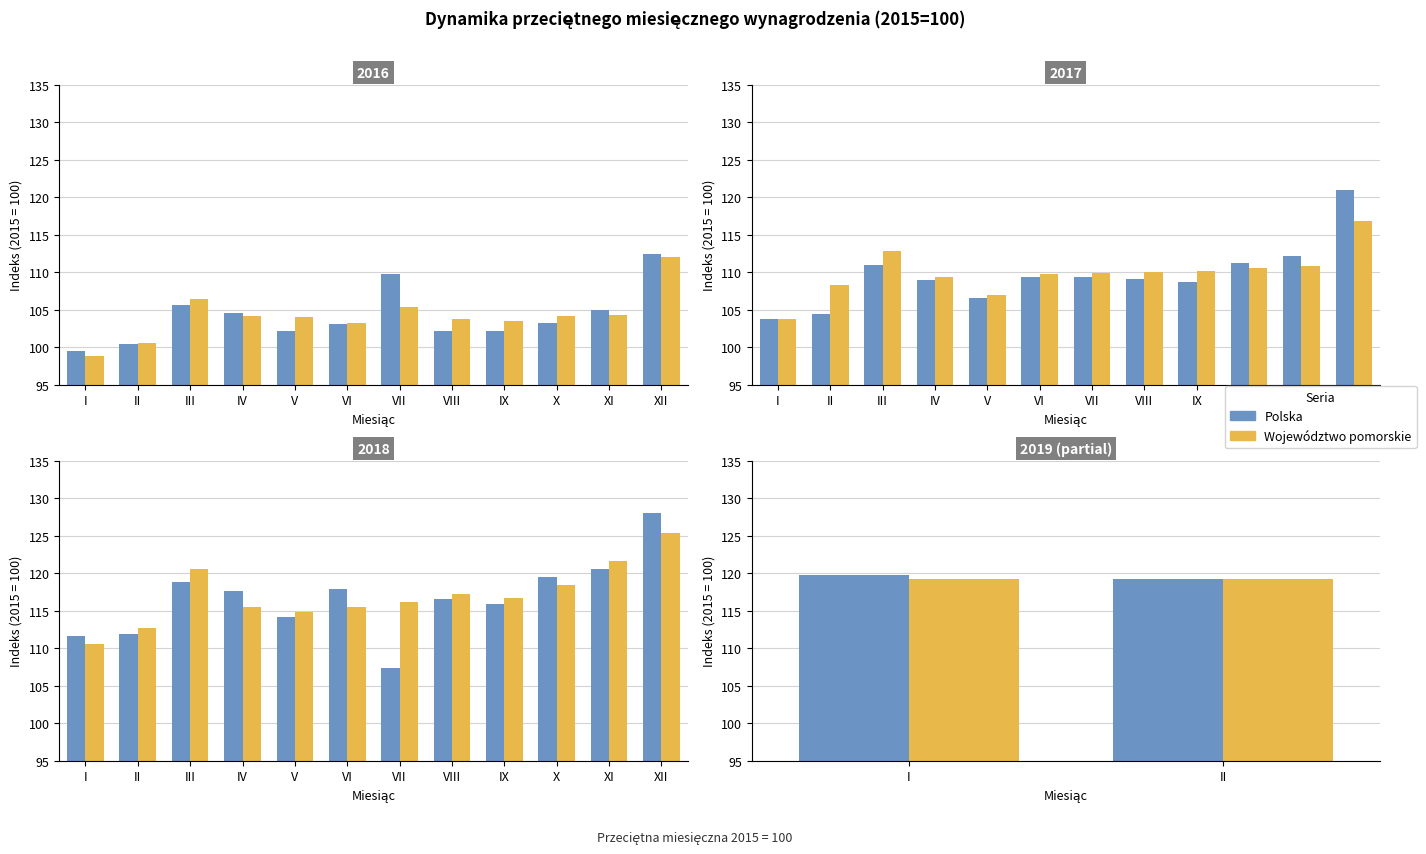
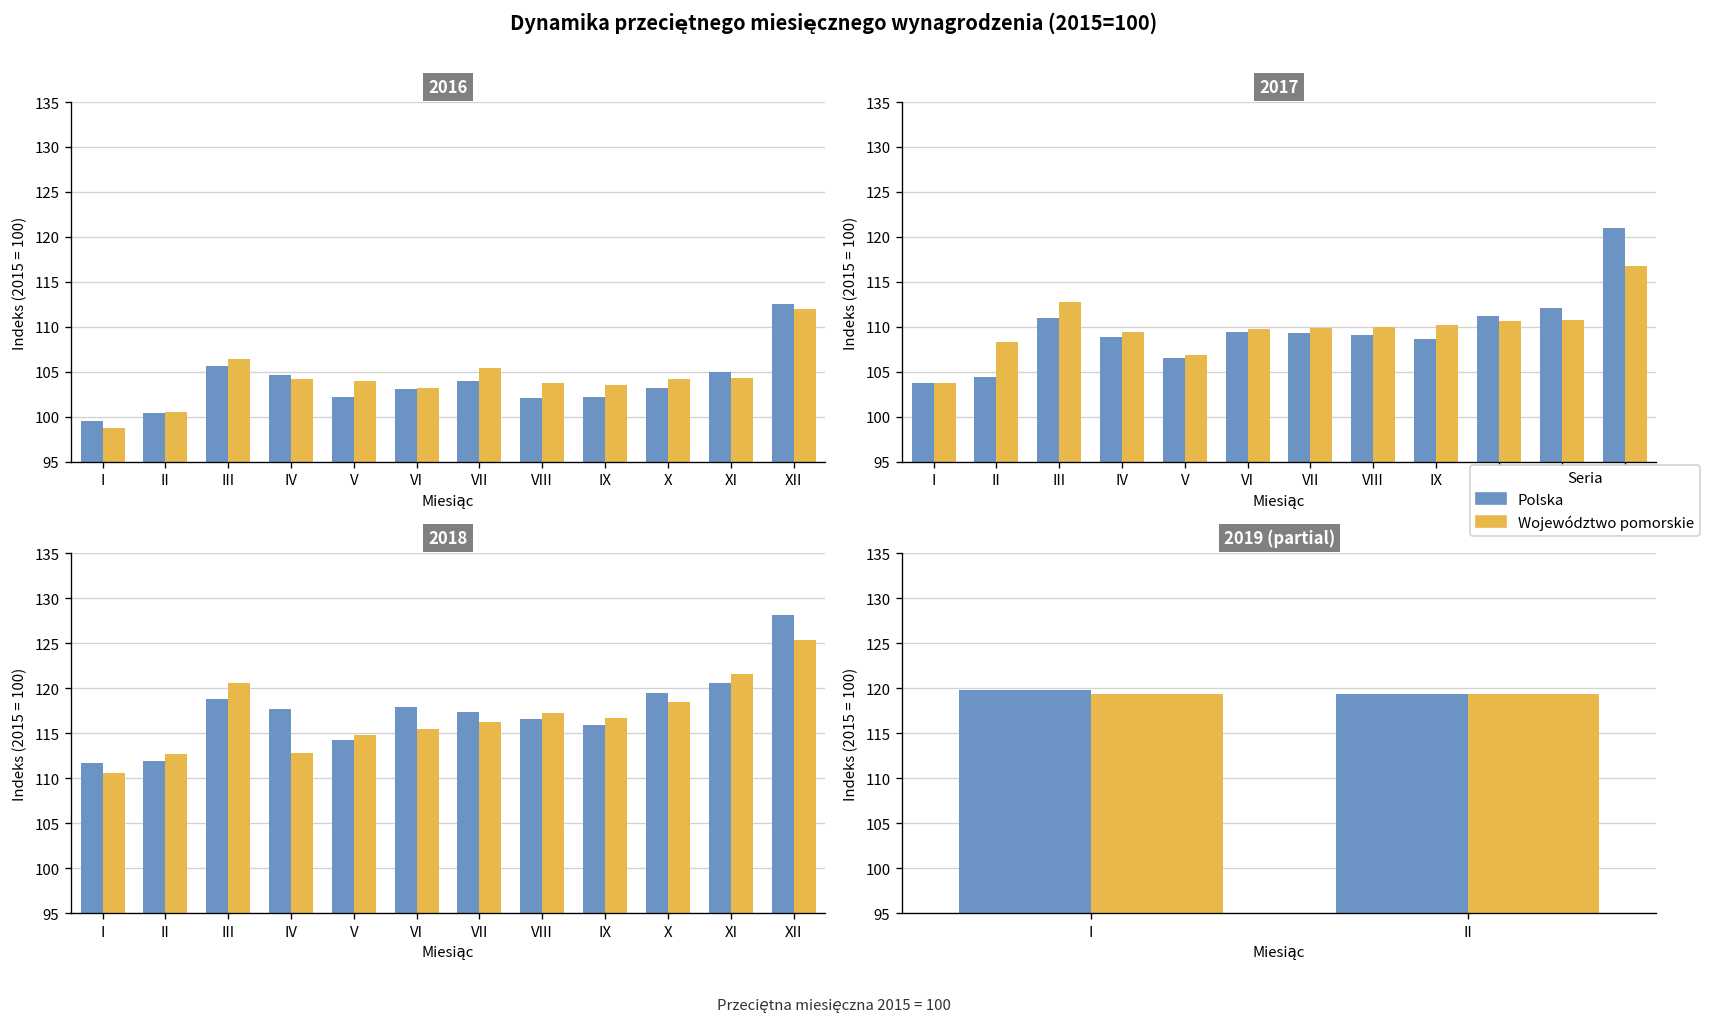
  {
    "2016": {
      "Polska": {
        "I": 100,
        "II": 100,
        "III": 106,
        "IV": 105,
        "V": 102,
        "VI": 103,
-       "VII": 110,
+       "VII": 104,
        "VIII": 102,
        "IX": 102,
        "X": 103,
        "XI": 105,
        "XII": 113
      },
      "Województwo pomorskie": {
        "I": 99,
        "II": 101,
        "III": 106,
        "IV": 104,
        "V": 104,
        "VI": 103,
        "VII": 105,
        "VIII": 104,
        "IX": 104,
        "X": 104,
        "XI": 104,
        "XII": 112
      }
    },
    "2018": {
      "Polska": {
        "I": 112,
        "II": 112,
        "III": 119,
        "IV": 118,
        "V": 114,
        "VI": 118,
-       "VII": 107,
+       "VII": 117,
        "VIII": 117,
        "IX": 116,
        "X": 120,
        "XI": 121,
        "XII": 128
      },
      "Województwo pomorskie": {
        "I": 111,
        "II": 113,
        "III": 121,
-       "IV": 116,
+       "IV": 113,
        "V": 115,
        "VI": 116,
        "VII": 116,
        "VIII": 117,
        "IX": 117,
        "X": 119,
        "XI": 122,
        "XII": 125
      }
    },
    "2019 (partial)": {
      "Polska": {
        "I": 120,
        "II": 119
      },
      "Województwo pomorskie": {
        "I": 119,
        "II": 119
      }
    }
  }
